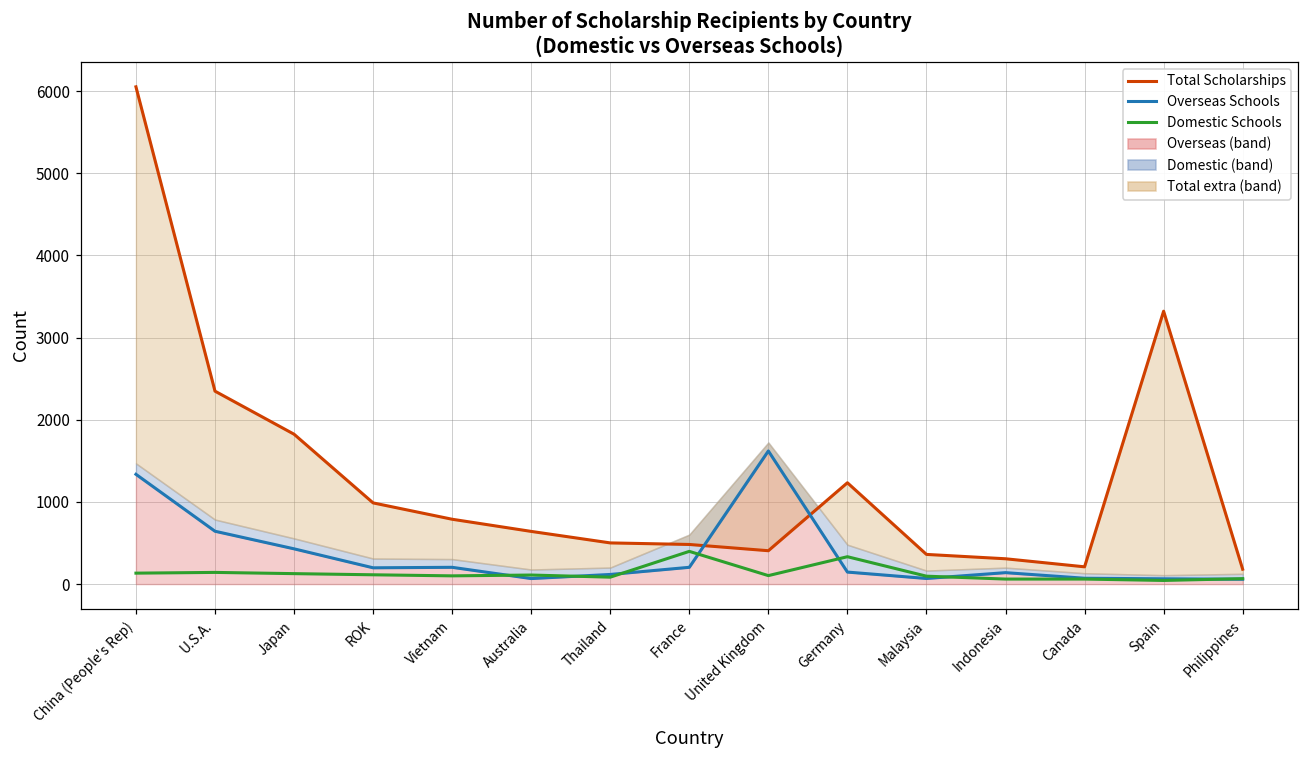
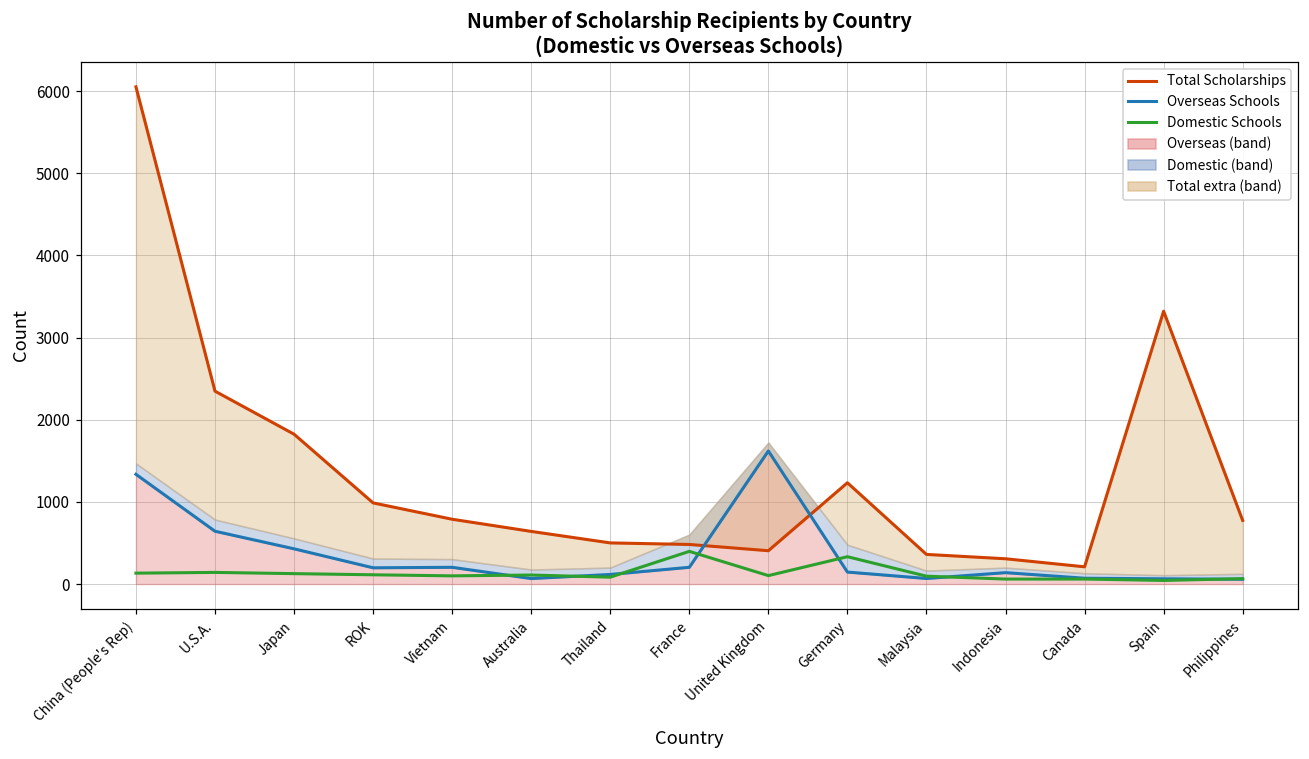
  {
    "Total Scholarships": {
      "France": 500,
      "United Kingdom": 400,
-     "Philippines": 200
+     "Philippines": 800
    },
    "Overseas Schools": {
      "China (People's Rep)": 1300,
      "U.S.A.": 600,
      "Japan": 400,
      "ROK": 200,
      "Vietnam": 200,
      "Australia": 100,
      "France": 200,
      "United Kingdom": 1600,
      "Germany": 100,
      "Indonesia": 100
    },
    "Domestic Schools": {
      "China (People's Rep)": 100,
      "U.S.A.": 100,
      "Japan": 100,
      "ROK": 100,
      "Vietnam": 100,
      "Australia": 100,
      "France": 400,
      "United Kingdom": 100,
      "Germany": 300,
      "Indonesia": 100
    }
  }
